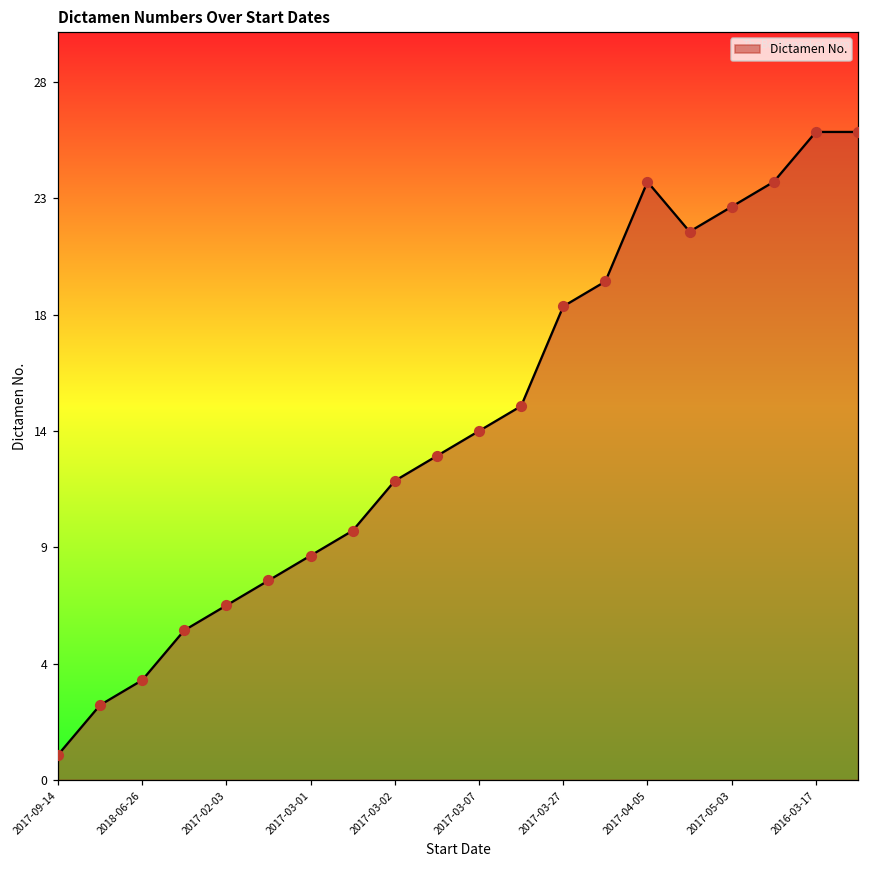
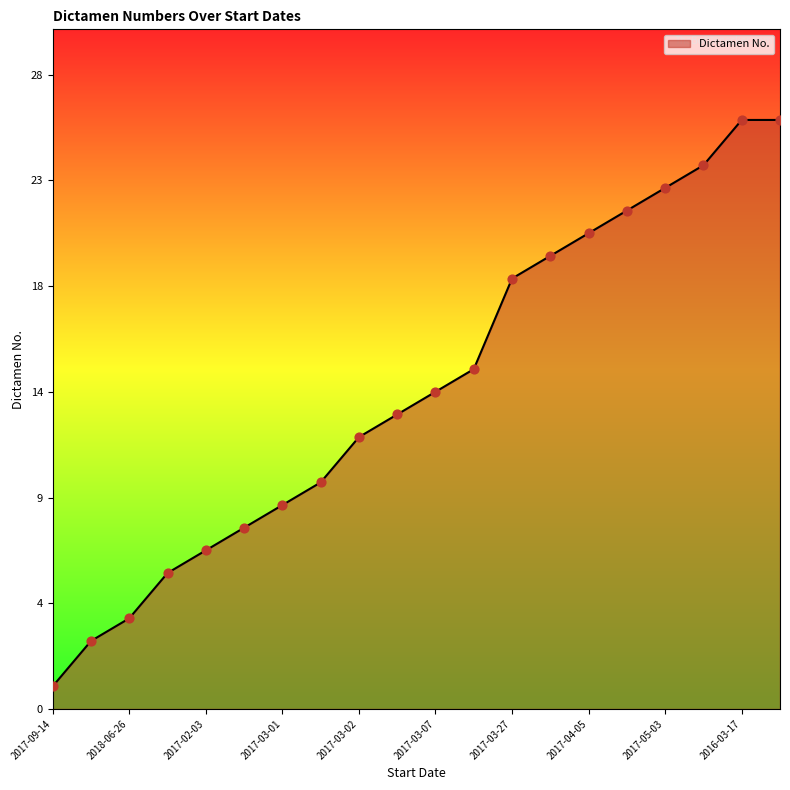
  {
    "2017-09-14": 1,
    "2017-02-03": 7,
    "2017-03-02": 12,
    "2017-03-27": 19,
-   "2017-04-05": 24,
+   "2017-04-05": 21,
    "2017-05-03": 23,
    "2016-03-17": 26
  }
